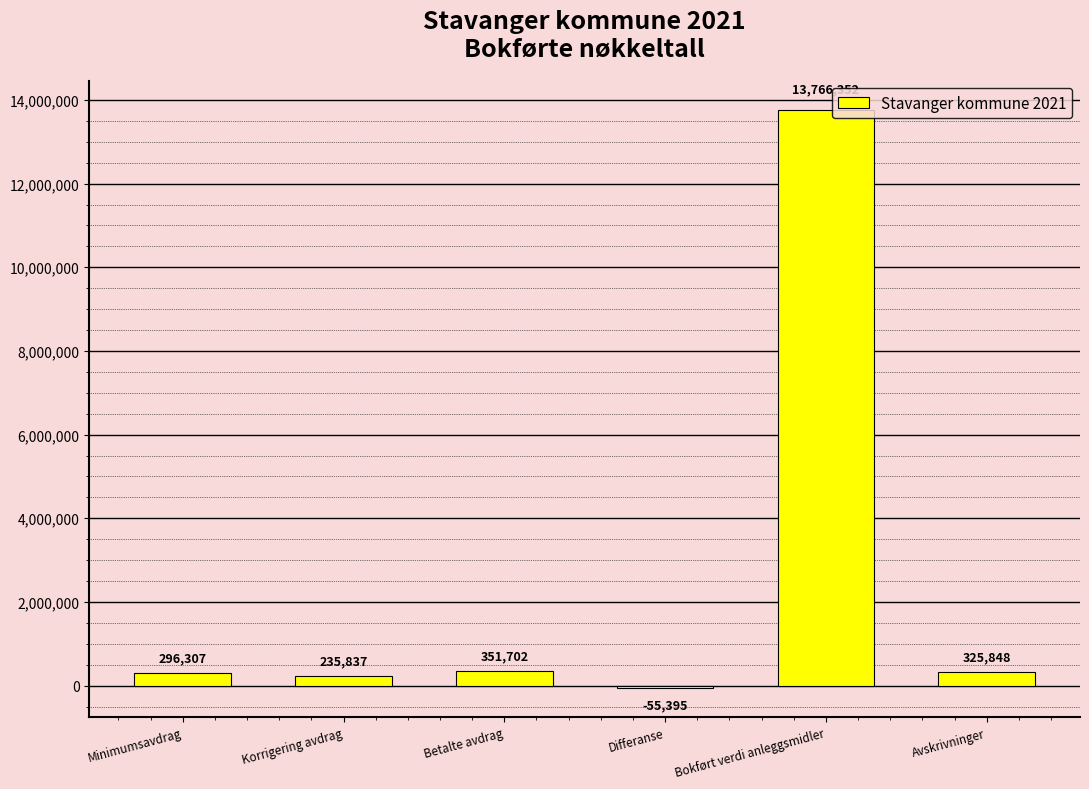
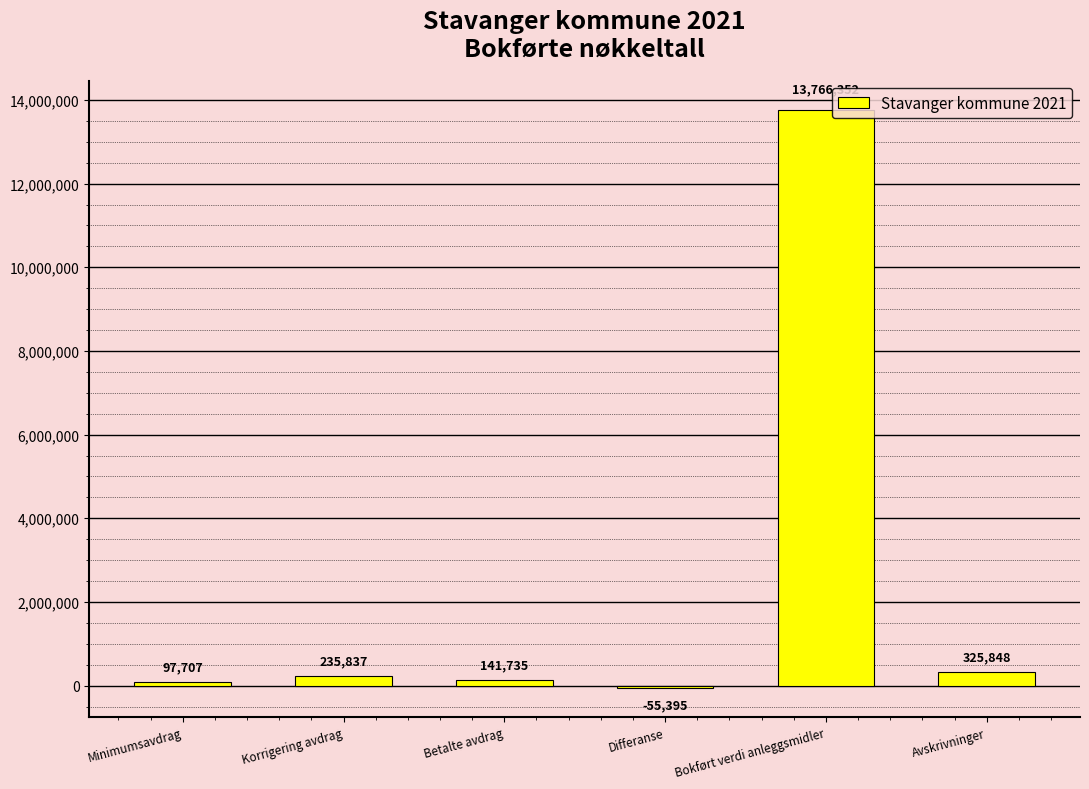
  {
-   "Minimumsavdrag": "296,307",
+   "Minimumsavdrag": "97,707",
    "Korrigering avdrag": "235,837",
-   "Betalte avdrag": "351,702",
+   "Betalte avdrag": "141,735",
    "Differanse": "-55,395",
    "Avskrivninger": "325,848"
  }
